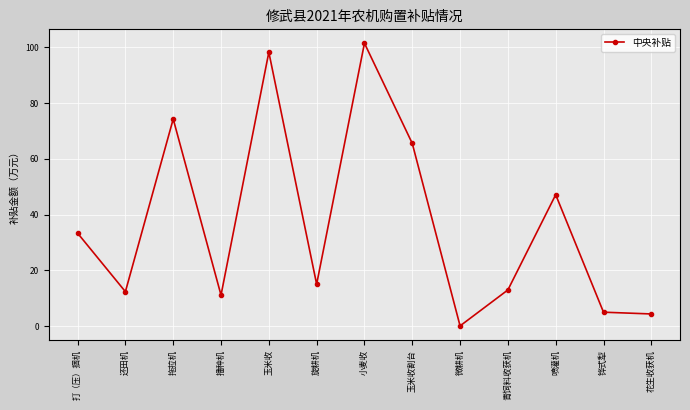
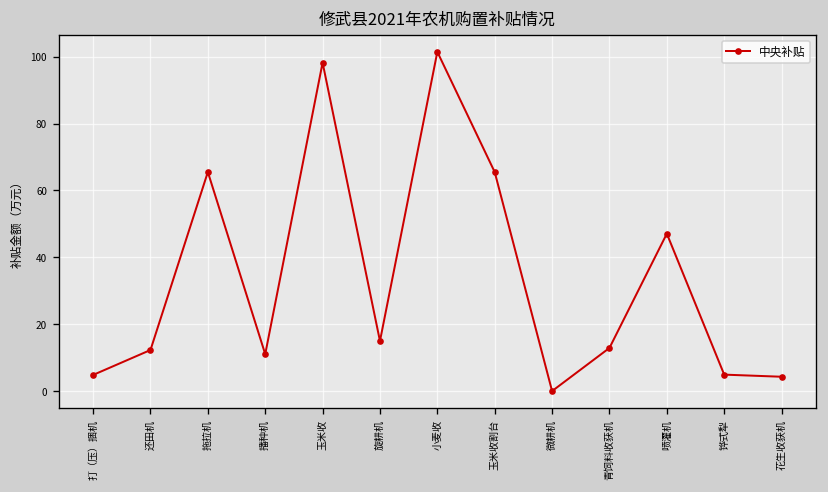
  {
-   "打（压）捆机": 33,
+   "打（压）捆机": 5,
    "还田机": 12,
-   "拖拉机": 74,
+   "拖拉机": 66,
    "播种机": 11,
    "玉米收": 98,
    "旋耕机": 15,
    "小麦收": 101,
    "玉米收割台": 66,
    "微耕机": 0,
    "青饲料收获机": 13,
    "喷灌机": 47,
    "铧式犁": 5,
    "花生收获机": 4
  }
